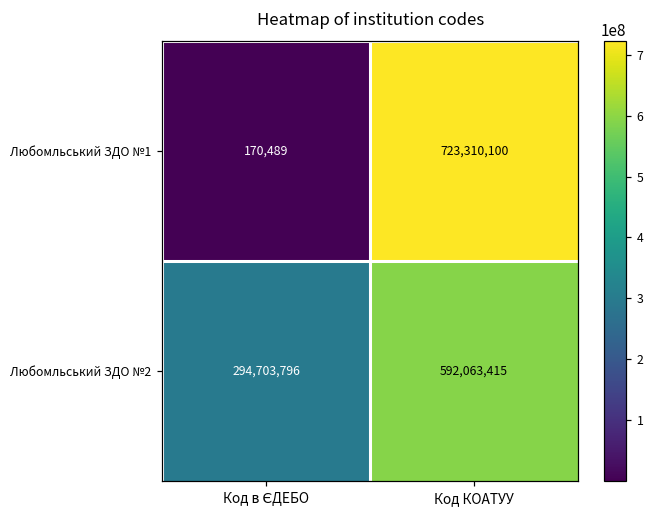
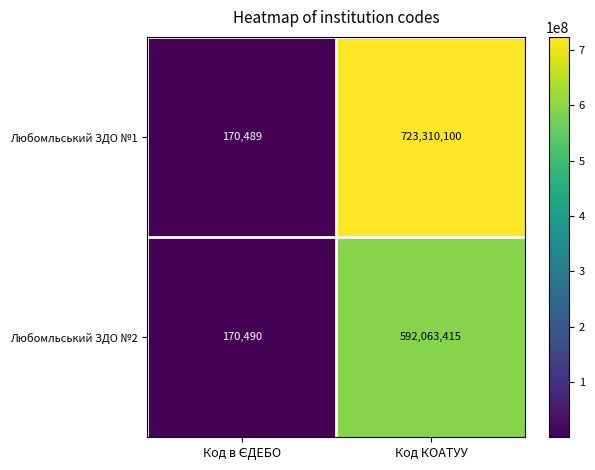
  {
    "Любомльський ЗДО №1": {
      "Код в ЄДЕБО": "170,489",
      "Код КОАТУУ": "723,310,100"
    },
    "Любомльський ЗДО №2": {
-     "Код в ЄДЕБО": "294,703,796",
+     "Код в ЄДЕБО": "170,490",
      "Код КОАТУУ": "592,063,415"
    }
  }
